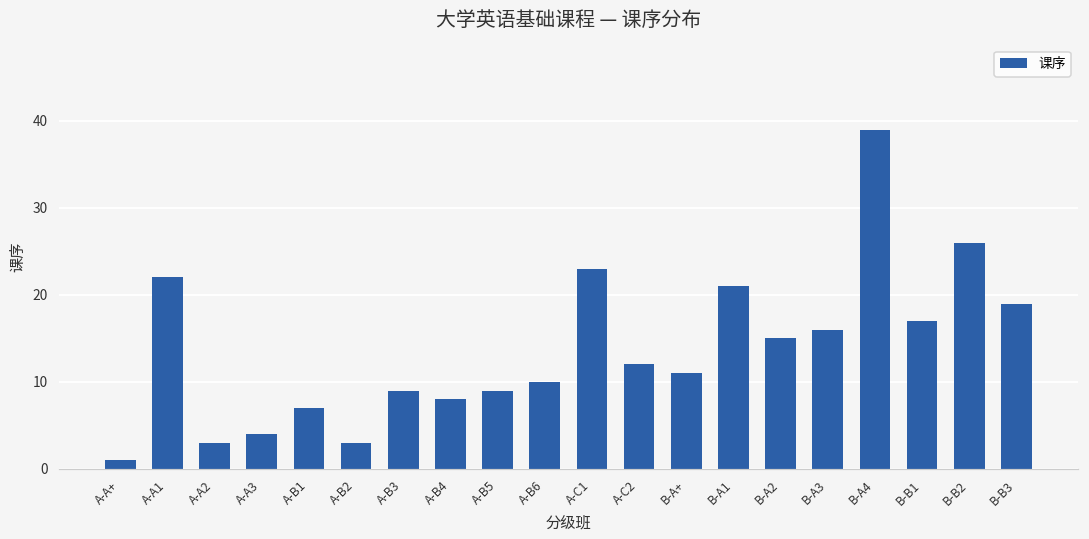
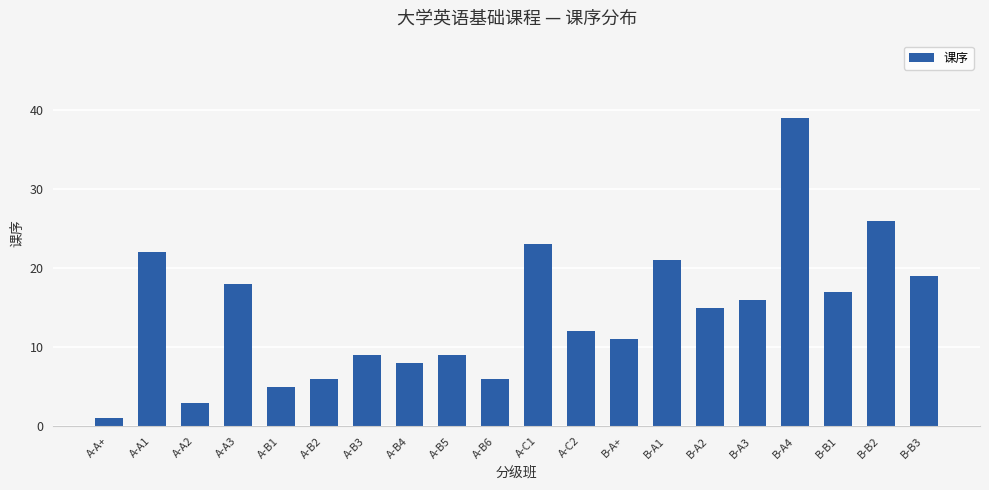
  {
    "A-A+": 1,
    "A-A1": 22,
    "A-A2": 3,
-   "A-A3": 4,
-   "A-B1": 7,
-   "A-B2": 3,
+   "A-A3": 18,
+   "A-B1": 5,
+   "A-B2": 6,
    "A-B3": 9,
    "A-B4": 8,
    "A-B5": 9,
-   "A-B6": 10,
+   "A-B6": 6,
    "A-C1": 23,
    "A-C2": 12,
    "B-A+": 11,
    "B-A1": 21,
    "B-A2": 15,
    "B-A3": 16,
    "B-A4": 39,
    "B-B1": 17,
    "B-B2": 26,
    "B-B3": 19
  }
